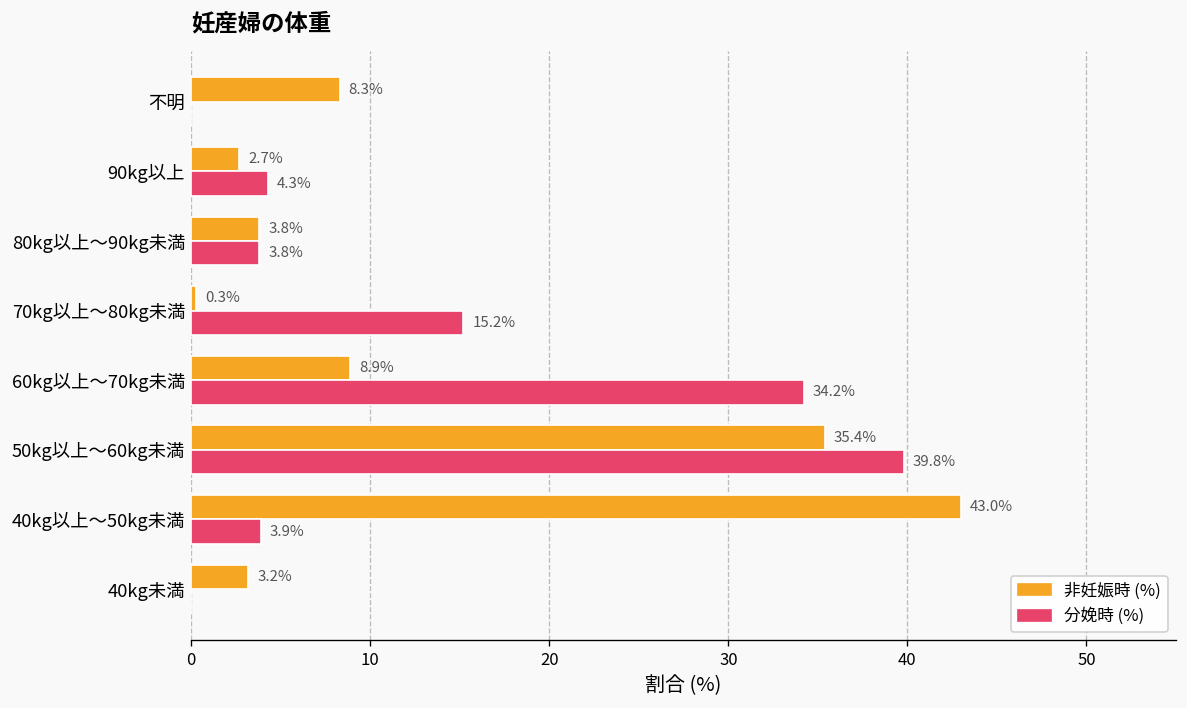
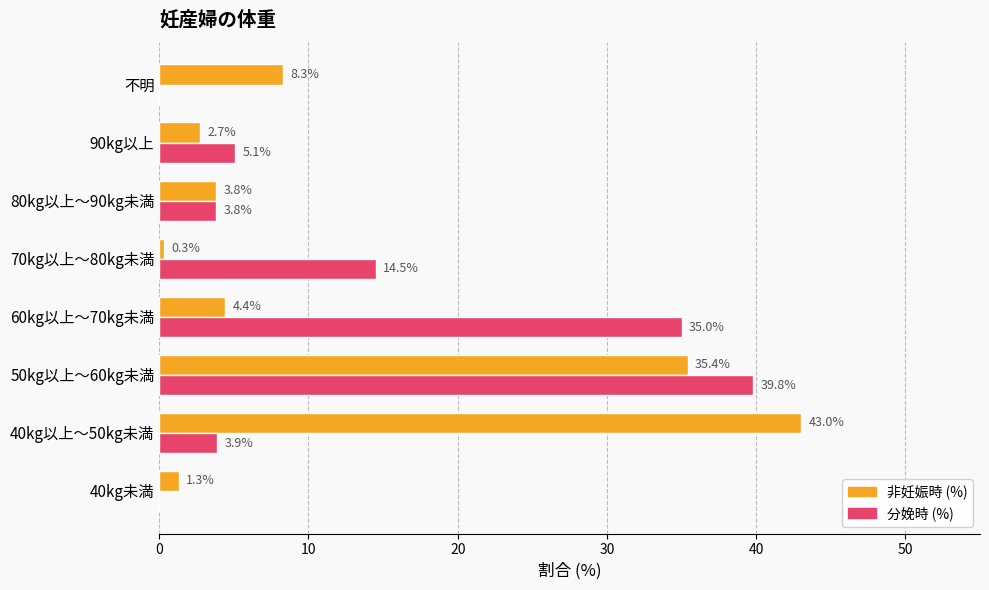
  {
    "非妊娠時 (%)": {
      "不明": "8.3%",
      "90kg以上": "2.7%",
      "80kg以上～90kg未満": "3.8%",
      "70kg以上～80kg未満": "0.3%",
-     "60kg以上～70kg未満": "8.9%",
+     "60kg以上～70kg未満": "4.4%",
      "50kg以上～60kg未満": "35.4%",
      "40kg以上～50kg未満": "43.0%",
-     "40kg未満": "3.2%"
+     "40kg未満": "1.3%"
    },
    "分娩時 (%)": {
-     "90kg以上": "4.3%",
+     "90kg以上": "5.1%",
      "80kg以上～90kg未満": "3.8%",
-     "70kg以上～80kg未満": "15.2%",
-     "60kg以上～70kg未満": "34.2%",
+     "70kg以上～80kg未満": "14.5%",
+     "60kg以上～70kg未満": "35.0%",
      "50kg以上～60kg未満": "39.8%",
      "40kg以上～50kg未満": "3.9%"
    }
  }
